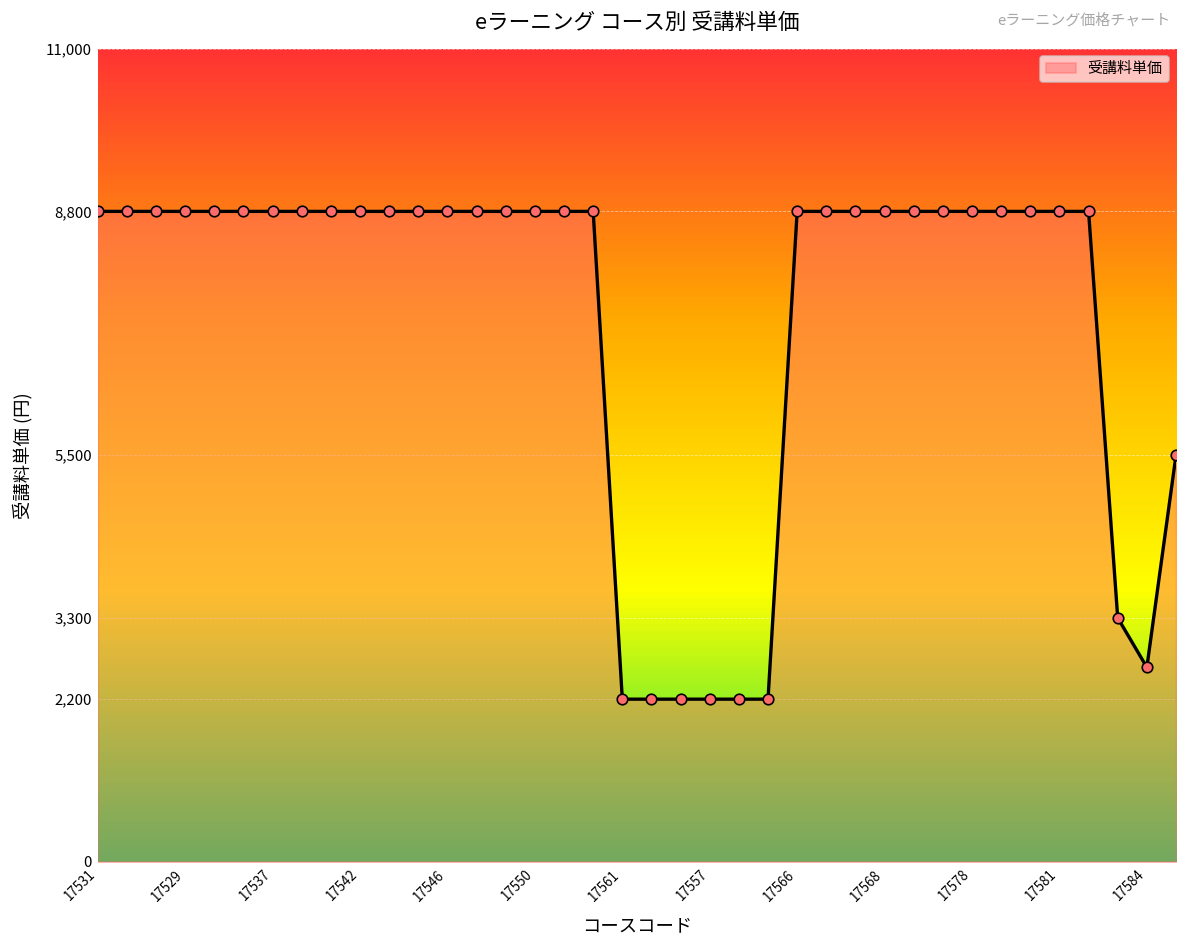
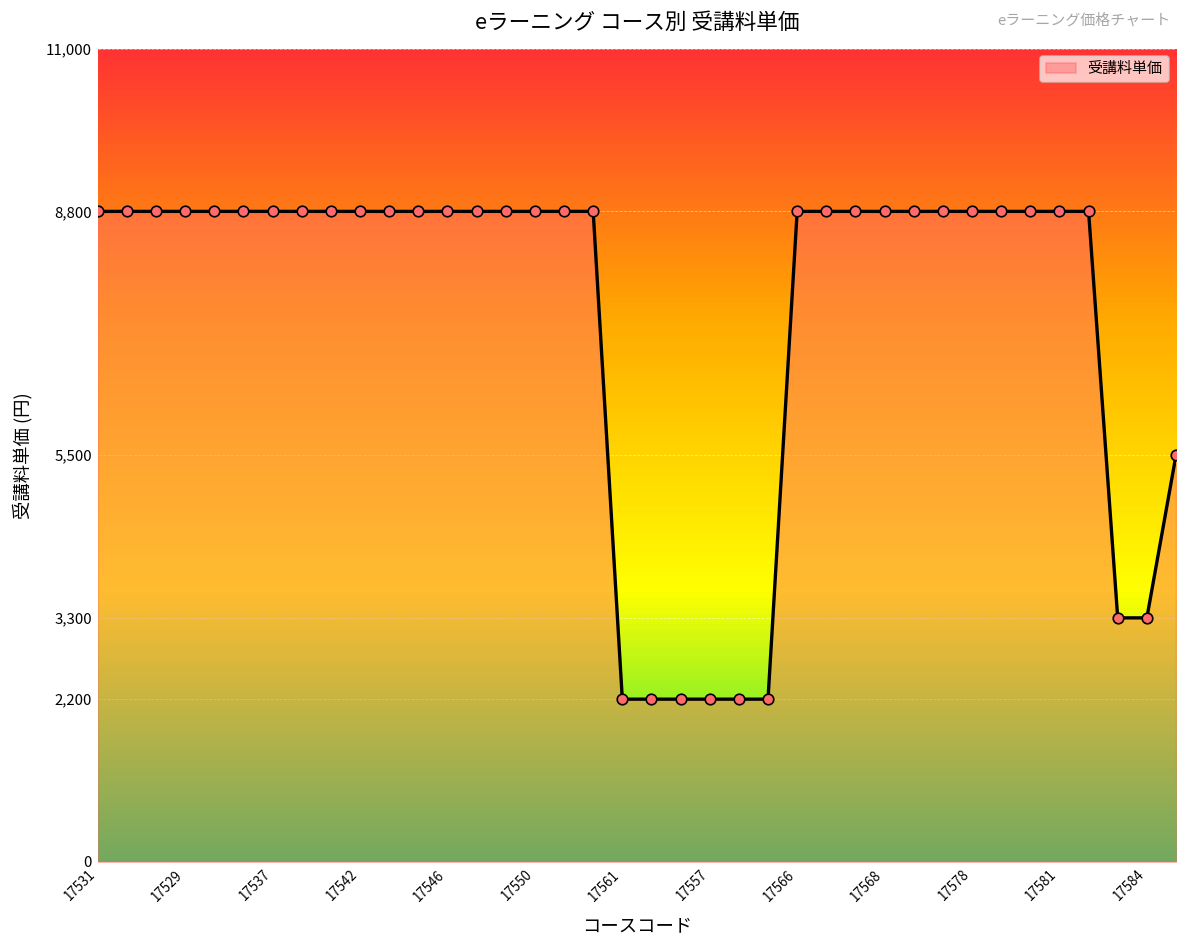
  {
    "17531": "8,800",
    "17529": "8,800",
    "17537": "8,800",
    "17542": "8,800",
    "17546": "8,800",
    "17550": "8,800",
    "17561": "2,200",
    "17557": "2,200",
    "17566": "8,800",
    "17568": "8,800",
    "17578": "8,800",
    "17581": "8,800",
-   "17584": "2,600"
+   "17584": "3,300"
  }
